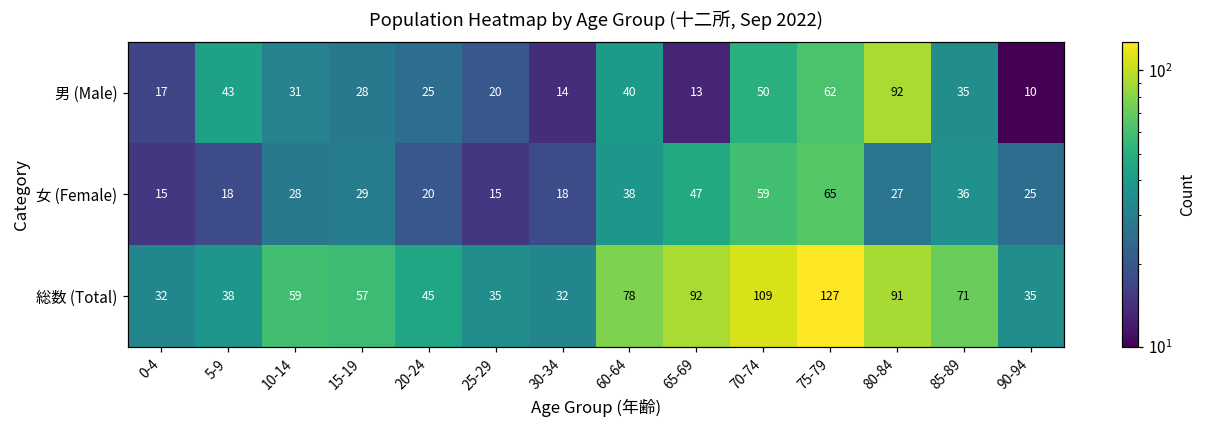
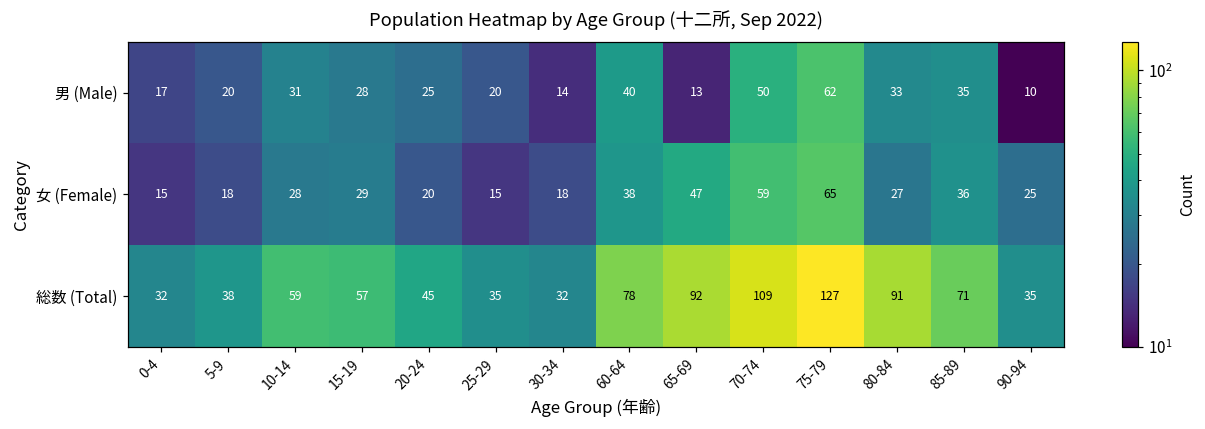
  {
    "男 (Male)": {
      "0-4": 17,
-     "5-9": 43,
+     "5-9": 20,
      "10-14": 31,
      "15-19": 28,
      "20-24": 25,
      "25-29": 20,
      "30-34": 14,
      "60-64": 40,
      "65-69": 13,
      "70-74": 50,
      "75-79": 62,
-     "80-84": 92,
+     "80-84": 33,
      "85-89": 35,
      "90-94": 10
    },
    "女 (Female)": {
      "0-4": 15,
      "5-9": 18,
      "10-14": 28,
      "15-19": 29,
      "20-24": 20,
      "25-29": 15,
      "30-34": 18,
      "60-64": 38,
      "65-69": 47,
      "70-74": 59,
      "75-79": 65,
      "80-84": 27,
      "85-89": 36,
      "90-94": 25
    },
    "総数 (Total)": {
      "0-4": 32,
      "5-9": 38,
      "10-14": 59,
      "15-19": 57,
      "20-24": 45,
      "25-29": 35,
      "30-34": 32,
      "60-64": 78,
      "65-69": 92,
      "70-74": 109,
      "75-79": 127,
      "80-84": 91,
      "85-89": 71,
      "90-94": 35
    }
  }
